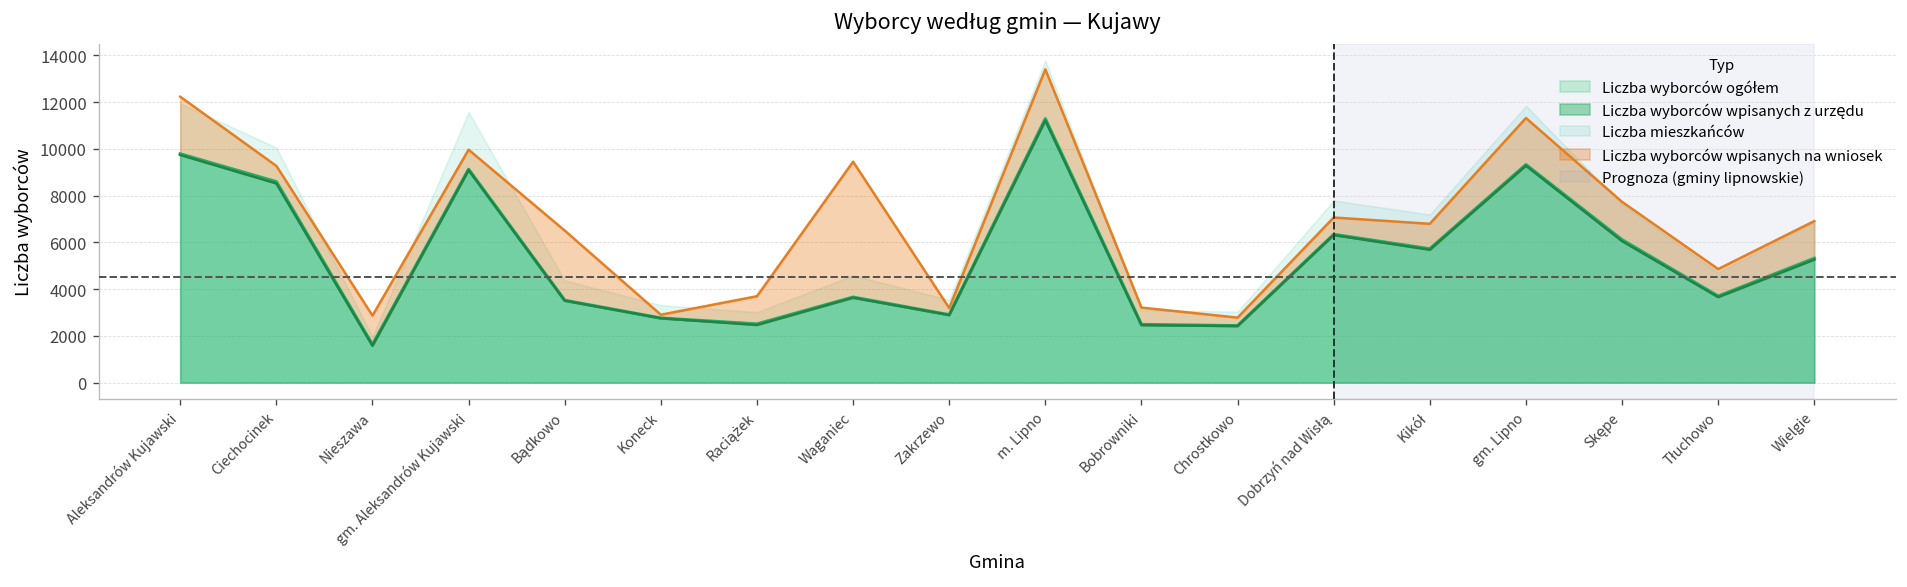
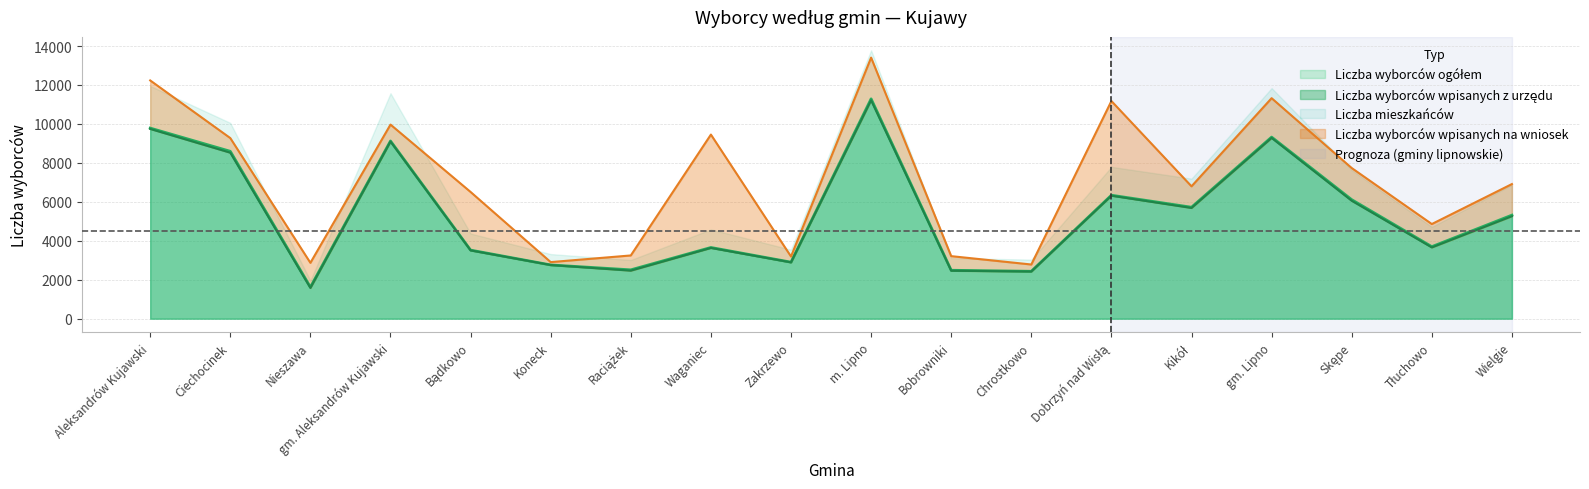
  {
    "Liczba wyborców wpisanych na wniosek": {
      "Aleksandrów Kujawski": 2500,
      "Ciechocinek": 800,
      "Nieszawa": 1300,
      "gm. Aleksandrów Kujawski": 900,
      "Bądkowo": 3000,
      "Koneck": 200,
-     "Raciążek": 1200,
+     "Raciążek": 800,
      "Waganiec": 5800,
      "Zakrzewo": 300,
      "m. Lipno": 2200,
      "Chrostkowo": 400,
-     "Dobrzyń nad Wisłą": 800,
+     "Dobrzyń nad Wisłą": 4900,
      "Kikół": 1100,
      "gm. Lipno": 2000,
      "Tłuchowo": 1200
    }
  }
